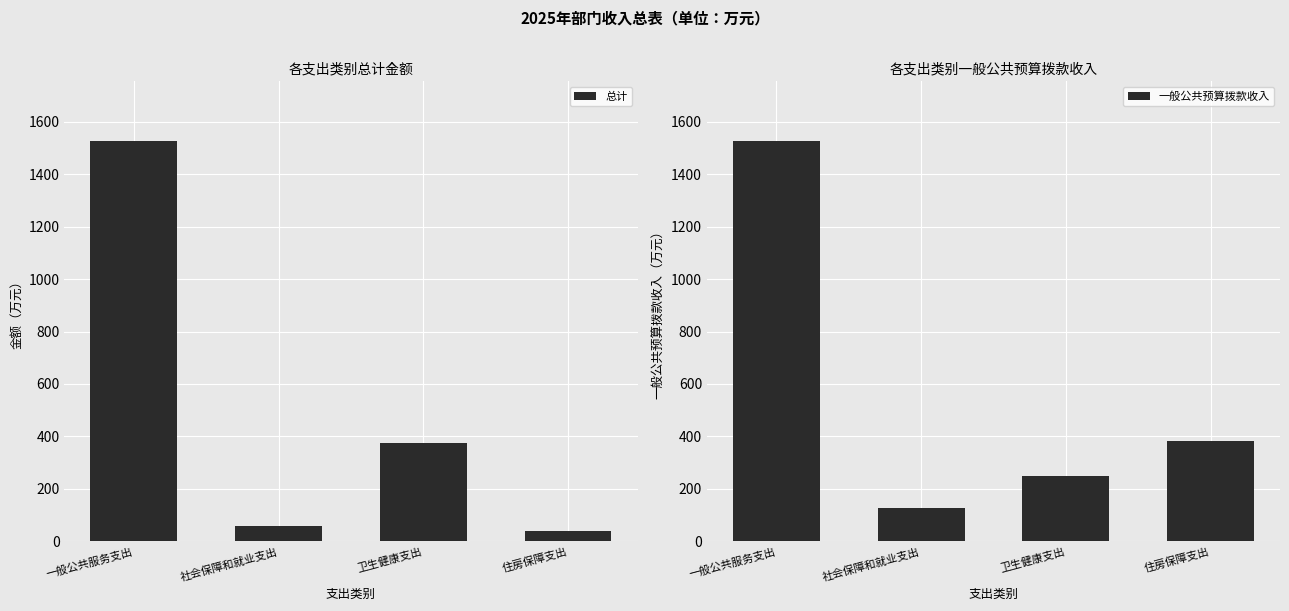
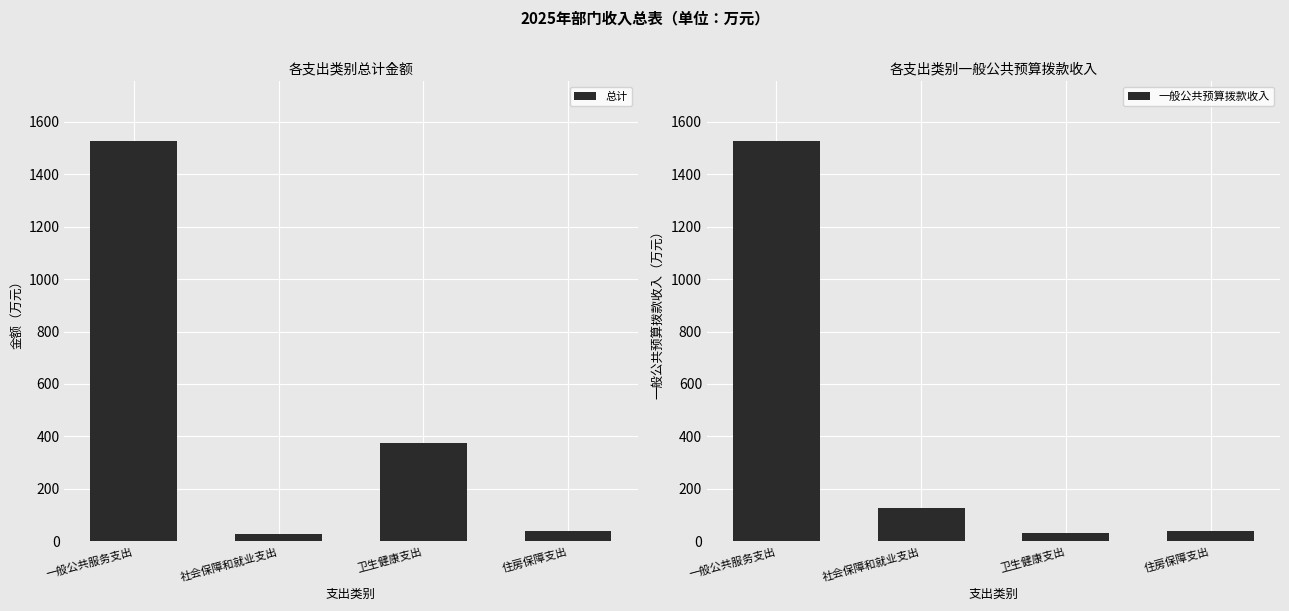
  {
    "各支出类别总计金额": {
      "一般公共服务支出": 1520,
-     "社会保障和就业支出": 60,
+     "社会保障和就业支出": 30,
      "卫生健康支出": 380,
      "住房保障支出": 40
    },
    "各支出类别一般公共预算拨款收入": {
      "一般公共服务支出": 1520,
      "社会保障和就业支出": 130,
-     "卫生健康支出": 250,
-     "住房保障支出": 380
+     "卫生健康支出": 30,
+     "住房保障支出": 40
    }
  }
